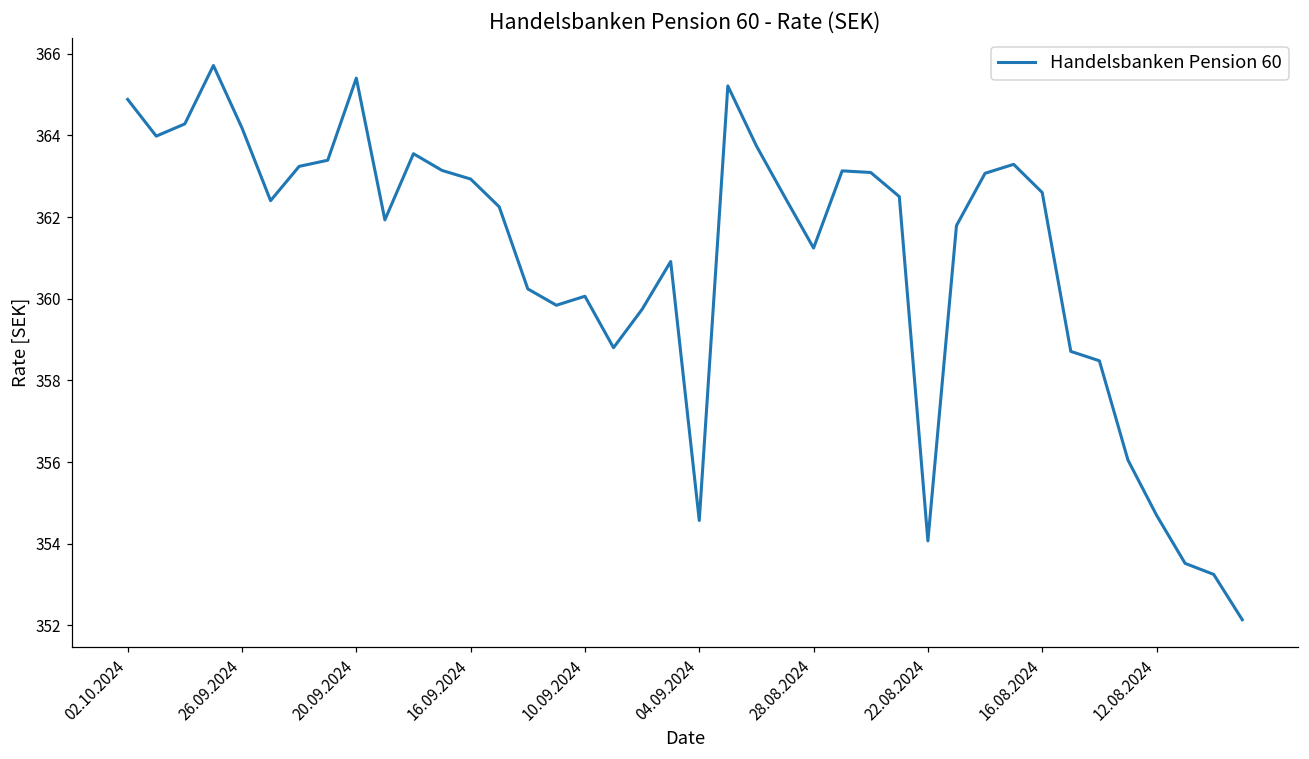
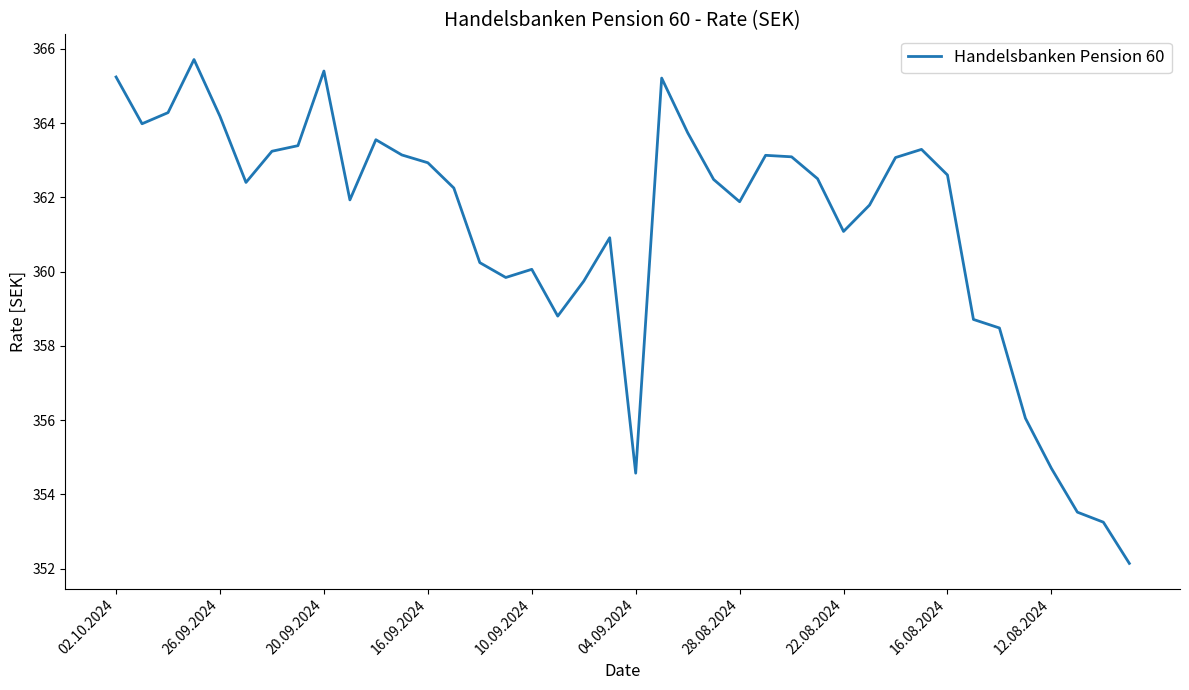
  {
-   "02.10.2024": 364.9,
+   "02.10.2024": 365.2,
    "26.09.2024": 364.2,
    "20.09.2024": 365.4,
    "16.09.2024": 362.9,
    "10.09.2024": 360.1,
    "04.09.2024": 354.6,
-   "28.08.2024": 361.2,
-   "22.08.2024": 354.1,
+   "28.08.2024": 361.9,
+   "22.08.2024": 361.1,
    "16.08.2024": 362.6,
    "12.08.2024": 354.7
  }
